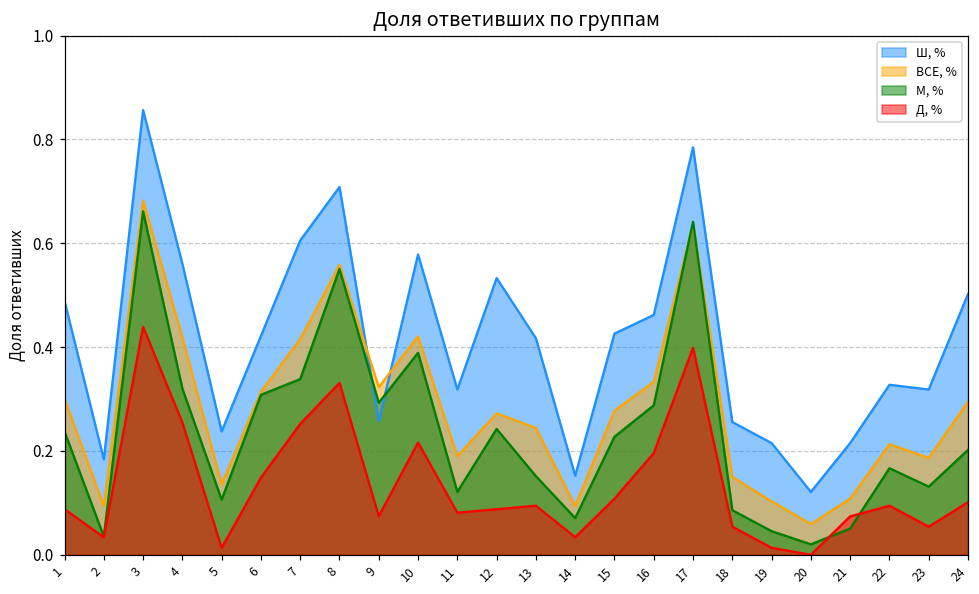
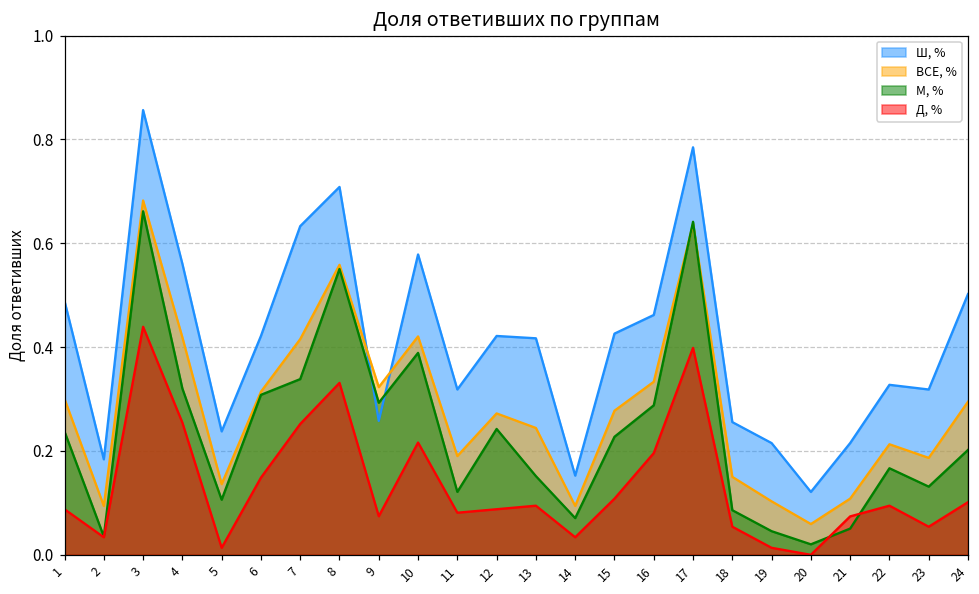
  {
    "Ш, %": {
      "1": 0.49,
      "2": 0.18,
      "3": 0.86,
      "4": 0.56,
      "5": 0.24,
      "6": 0.42,
-     "7": 0.61,
+     "7": 0.63,
      "8": 0.71,
      "9": 0.26,
      "10": 0.58,
      "11": 0.32,
-     "12": 0.53,
+     "12": 0.42,
      "13": 0.42,
      "14": 0.15,
      "15": 0.43,
      "16": 0.46,
      "17": 0.78,
      "18": 0.26,
      "19": 0.22,
      "20": 0.12,
      "21": 0.22,
      "22": 0.33,
      "23": 0.32,
      "24": 0.50
    },
    "ВСЕ, %": {
      "1": 0.30,
      "2": 0.09,
      "3": 0.68,
      "4": 0.42,
      "5": 0.14,
      "6": 0.31,
      "7": 0.42,
      "8": 0.56,
      "9": 0.32,
      "10": 0.42,
      "11": 0.19,
      "12": 0.27,
      "13": 0.24,
      "14": 0.09,
      "15": 0.28,
      "16": 0.33,
      "18": 0.15,
      "19": 0.10,
      "20": 0.06,
      "21": 0.11,
      "22": 0.21,
      "23": 0.19,
      "24": 0.29
    },
    "М, %": {
      "1": 0.24,
      "3": 0.66,
      "4": 0.32,
      "5": 0.11,
      "6": 0.31,
      "7": 0.34,
      "8": 0.55,
      "9": 0.29,
      "10": 0.39,
      "11": 0.12,
      "12": 0.24,
      "13": 0.15,
      "14": 0.07,
      "15": 0.23,
      "16": 0.29,
      "18": 0.09,
      "19": 0.05,
      "20": 0.02,
      "21": 0.05,
      "22": 0.17,
      "23": 0.13,
      "24": 0.20
    },
    "Д, %": {
      "1": 0.09,
      "3": 0.44,
      "4": 0.25,
      "5": 0.01,
      "6": 0.15,
      "7": 0.25,
      "8": 0.33,
      "9": 0.07,
      "10": 0.22,
      "11": 0.08,
      "12": 0.09,
      "13": 0.09,
      "14": 0.03,
      "15": 0.11,
      "16": 0.20,
      "17": 0.40,
      "18": 0.05,
      "19": 0.01,
      "20": 0.00,
      "21": 0.07,
      "22": 0.09,
      "23": 0.05,
      "24": 0.10
    }
  }
